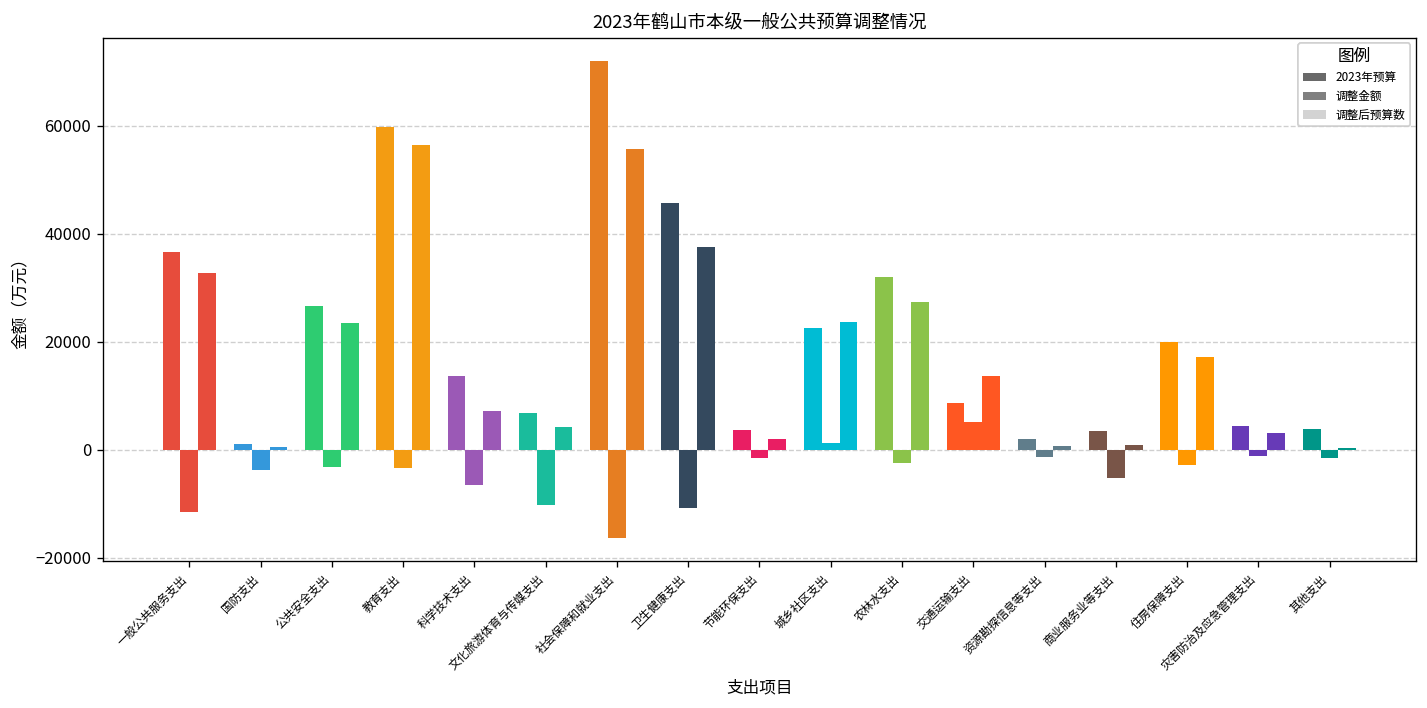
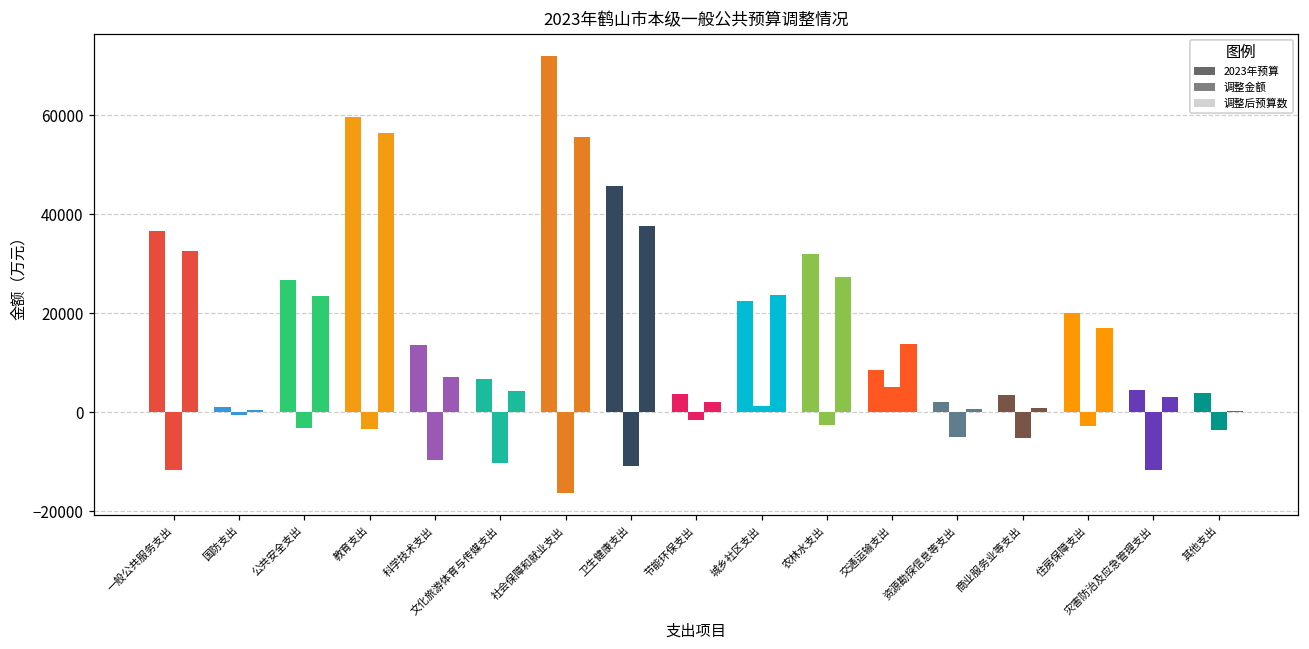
  {
    "一般公共服务支出": -12000,
-   "国防支出": -4000,
+   "国防支出": 0,
    "公共安全支出": -3000,
    "教育支出": -3000,
-   "科学技术支出": -6000,
+   "科学技术支出": -10000,
    "文化旅游体育与传媒支出": -10000,
    "社会保障和就业支出": -16000,
    "卫生健康支出": -11000,
    "节能环保支出": -2000,
    "城乡社区支出": 1000,
    "农林水支出": -2000,
    "交通运输支出": 5000,
-   "资源勘探信息等支出": -1000,
+   "资源勘探信息等支出": -5000,
    "商业服务业等支出": -5000,
    "住房保障支出": -3000,
-   "灾害防治及应急管理支出": -1000,
-   "其他支出": -2000
+   "灾害防治及应急管理支出": -12000,
+   "其他支出": -4000
  }
